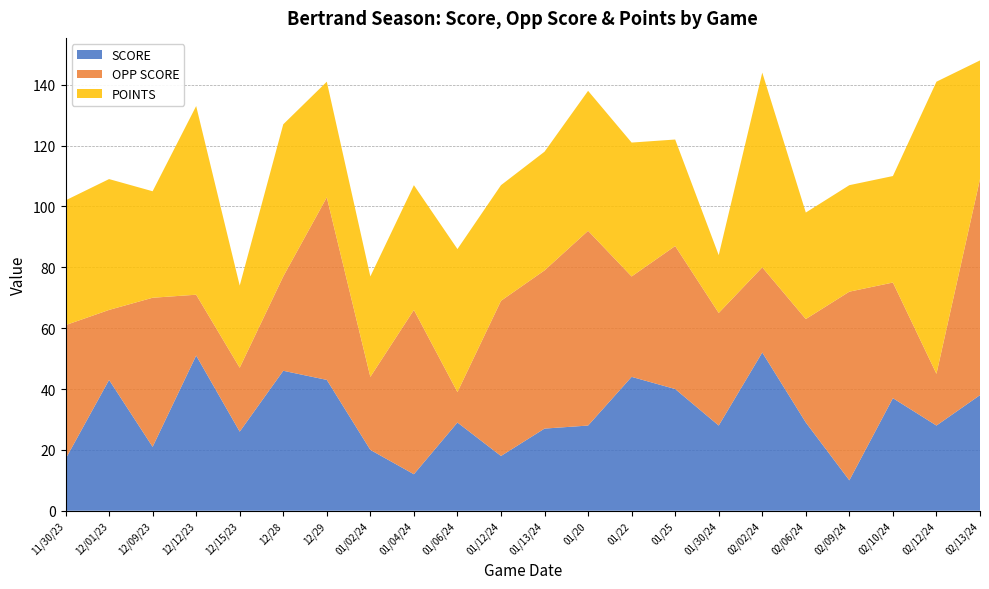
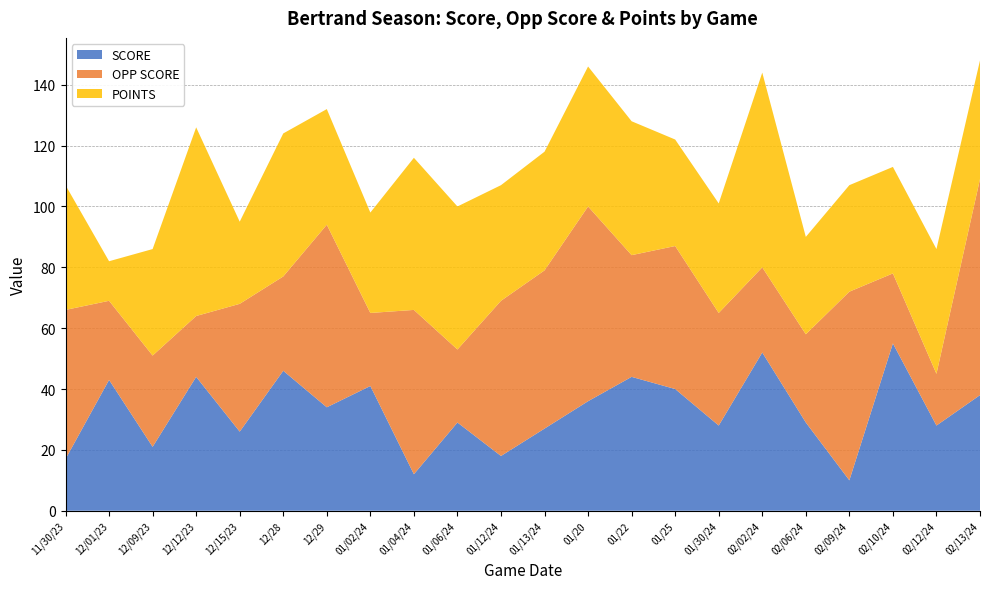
  {
    "SCORE": {
      "11/30/23": 17,
      "12/01/23": 43,
      "12/09/23": 21,
-     "12/12/23": 51,
+     "12/12/23": 44,
      "12/15/23": 26,
      "12/28": 46,
-     "12/29": 43,
-     "01/02/24": 20,
+     "12/29": 34,
+     "01/02/24": 41,
      "01/04/24": 12,
      "01/06/24": 29,
      "01/12/24": 18,
      "01/13/24": 27,
-     "01/20": 28,
+     "01/20": 36,
      "01/22": 44,
      "01/25": 40,
      "01/30/24": 28,
      "02/02/24": 52,
      "02/06/24": 29,
      "02/09/24": 10,
-     "02/10/24": 37,
+     "02/10/24": 55,
      "02/12/24": 28,
      "02/13/24": 38
    },
    "OPP SCORE": {
-     "11/30/23": 44,
-     "12/01/23": 23,
-     "12/09/23": 49,
+     "11/30/23": 49,
+     "12/01/23": 26,
+     "12/09/23": 30,
      "12/12/23": 20,
-     "12/15/23": 21,
+     "12/15/23": 42,
      "12/28": 31,
      "12/29": 60,
      "01/02/24": 24,
      "01/04/24": 54,
-     "01/06/24": 10,
+     "01/06/24": 24,
      "01/12/24": 51,
      "01/13/24": 52,
      "01/20": 64,
-     "01/22": 33,
+     "01/22": 40,
      "01/25": 47,
      "01/30/24": 37,
      "02/02/24": 28,
-     "02/06/24": 34,
+     "02/06/24": 29,
      "02/09/24": 62,
-     "02/10/24": 38,
+     "02/10/24": 23,
      "02/12/24": 17,
      "02/13/24": 71
    },
    "POINTS": {
      "11/30/23": 41,
-     "12/01/23": 43,
+     "12/01/23": 13,
      "12/09/23": 35,
      "12/12/23": 62,
      "12/15/23": 27,
-     "12/28": 50,
+     "12/28": 47,
      "12/29": 38,
      "01/02/24": 33,
-     "01/04/24": 41,
+     "01/04/24": 50,
      "01/06/24": 47,
      "01/12/24": 38,
      "01/13/24": 39,
      "01/20": 46,
      "01/22": 44,
      "01/25": 35,
-     "01/30/24": 19,
+     "01/30/24": 36,
      "02/02/24": 64,
-     "02/06/24": 35,
+     "02/06/24": 32,
      "02/09/24": 35,
      "02/10/24": 35,
-     "02/12/24": 96,
+     "02/12/24": 41,
      "02/13/24": 39
    }
  }
